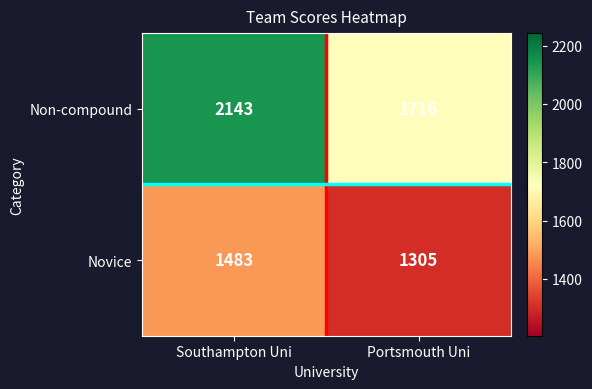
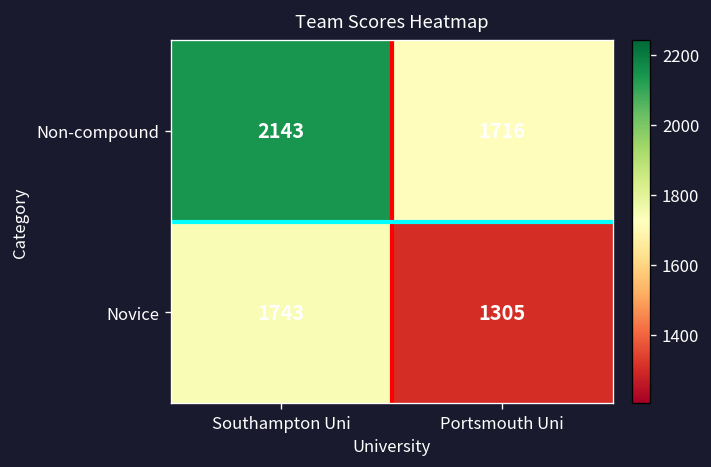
  {
    "Non-compound": {
      "Southampton Uni": 2143,
      "Portsmouth Uni": 1716
    },
    "Novice": {
-     "Southampton Uni": 1483,
+     "Southampton Uni": 1743,
      "Portsmouth Uni": 1305
    }
  }
